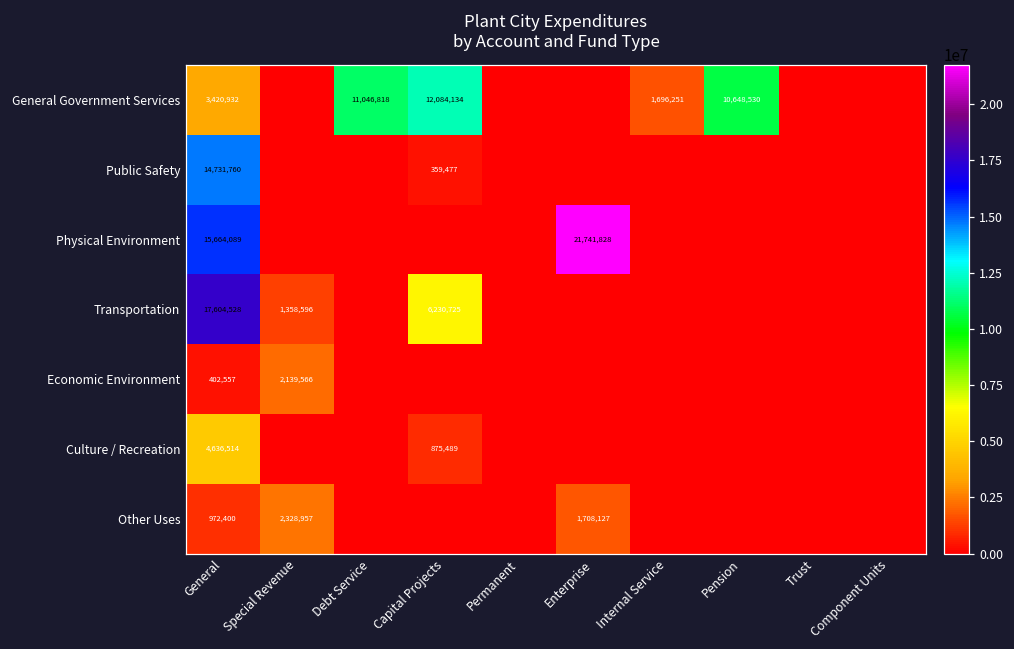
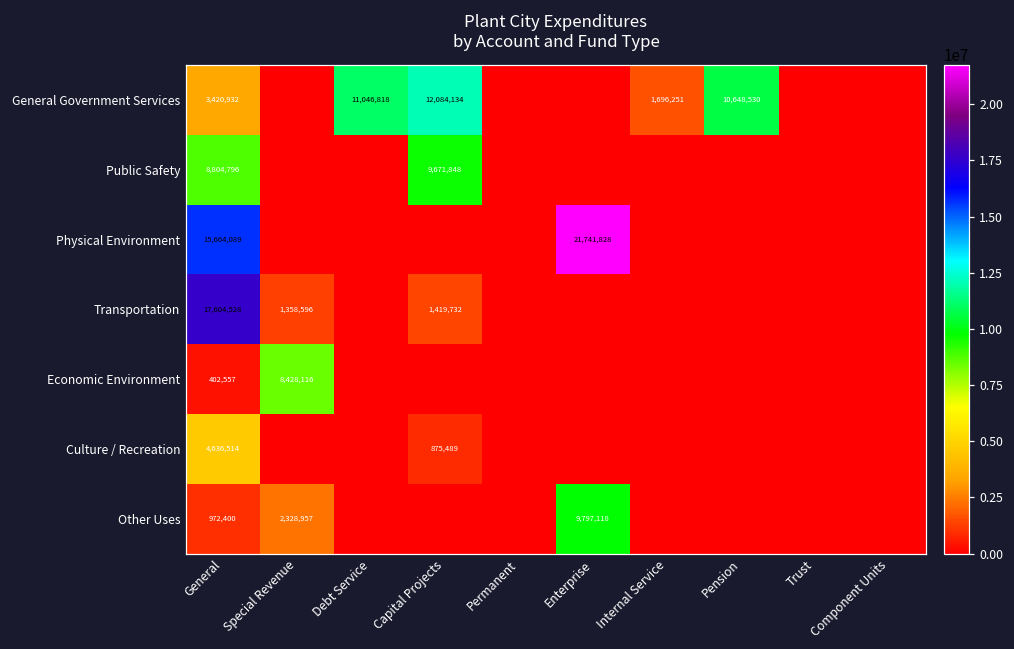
  {
    "General Government Services": {
      "General": "3,420,932",
      "Debt Service": "11,046,818",
      "Capital Projects": "12,084,134",
      "Internal Service": "1,696,251",
      "Pension": "10,648,530"
    },
    "Public Safety": {
-     "General": "14,731,760",
-     "Capital Projects": "359,477"
+     "General": "8,804,796",
+     "Capital Projects": "9,671,848"
    },
    "Physical Environment": {
      "General": "15,664,089",
      "Enterprise": "21,741,828"
    },
    "Transportation": {
      "General": "17,604,528",
      "Special Revenue": "1,358,596",
-     "Capital Projects": "6,230,725"
+     "Capital Projects": "1,419,732"
    },
    "Economic Environment": {
      "General": "402,557",
-     "Special Revenue": "2,139,566"
+     "Special Revenue": "8,428,116"
    },
    "Culture / Recreation": {
      "General": "4,636,514",
      "Capital Projects": "875,489"
    },
    "Other Uses": {
      "General": "972,400",
      "Special Revenue": "2,328,957",
-     "Enterprise": "1,708,127"
+     "Enterprise": "9,797,118"
    }
  }
